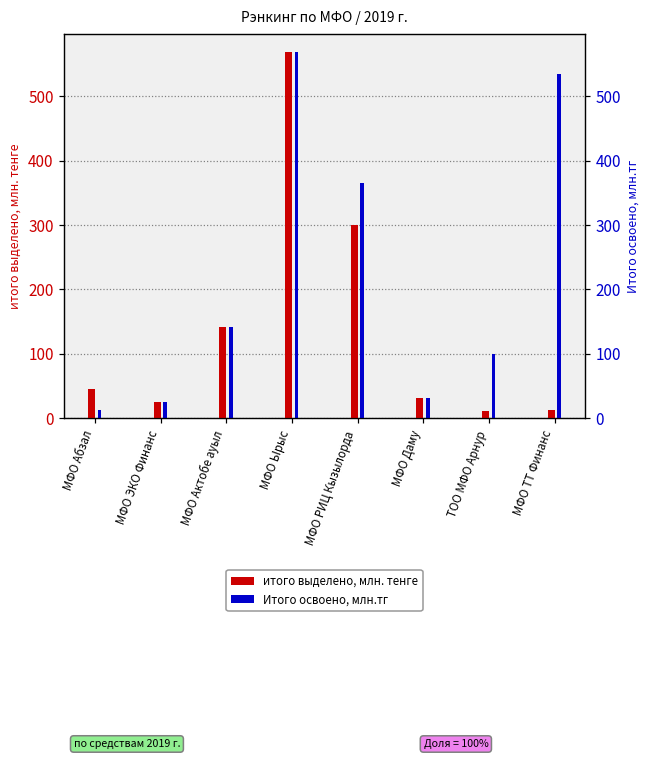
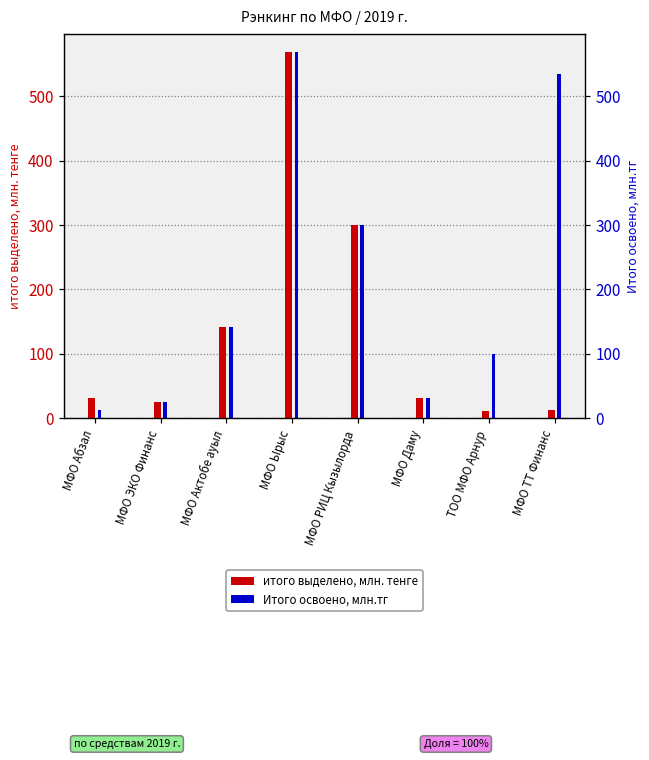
  {
    "итого выделено, млн. тенге": {
-     "МФО Абзал": 50,
+     "МФО Абзал": 30,
      "МФО ЭКО Финанс": 30,
      "МФО Актобе ауыл": 140,
      "МФО Ырыс": 570,
      "МФО РИЦ Кызылорда": 300,
      "МФО Даму": 30,
      "ТОО МФО Арнур": 10,
      "МФО ТТ Финанс": 10
    },
    "Итого освоено, млн.тг": {
      "МФО Абзал": 10,
      "МФО ЭКО Финанс": 30,
      "МФО Актобе ауыл": 140,
      "МФО Ырыс": 570,
-     "МФО РИЦ Кызылорда": 370,
+     "МФО РИЦ Кызылорда": 300,
      "МФО Даму": 30,
      "ТОО МФО Арнур": 100,
      "МФО ТТ Финанс": 530
    }
  }
